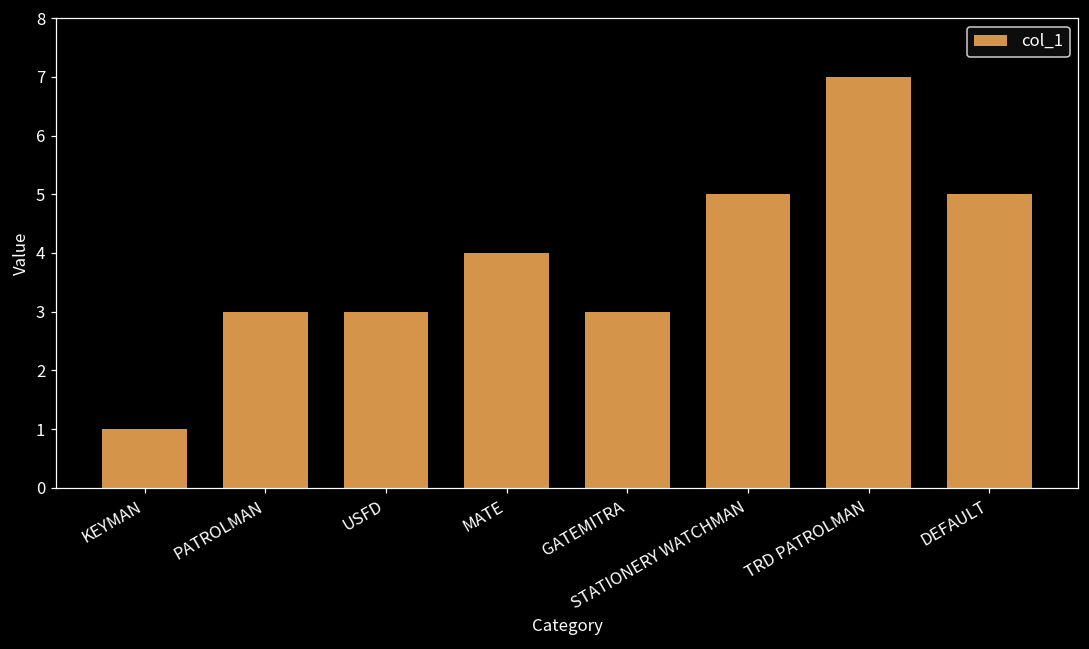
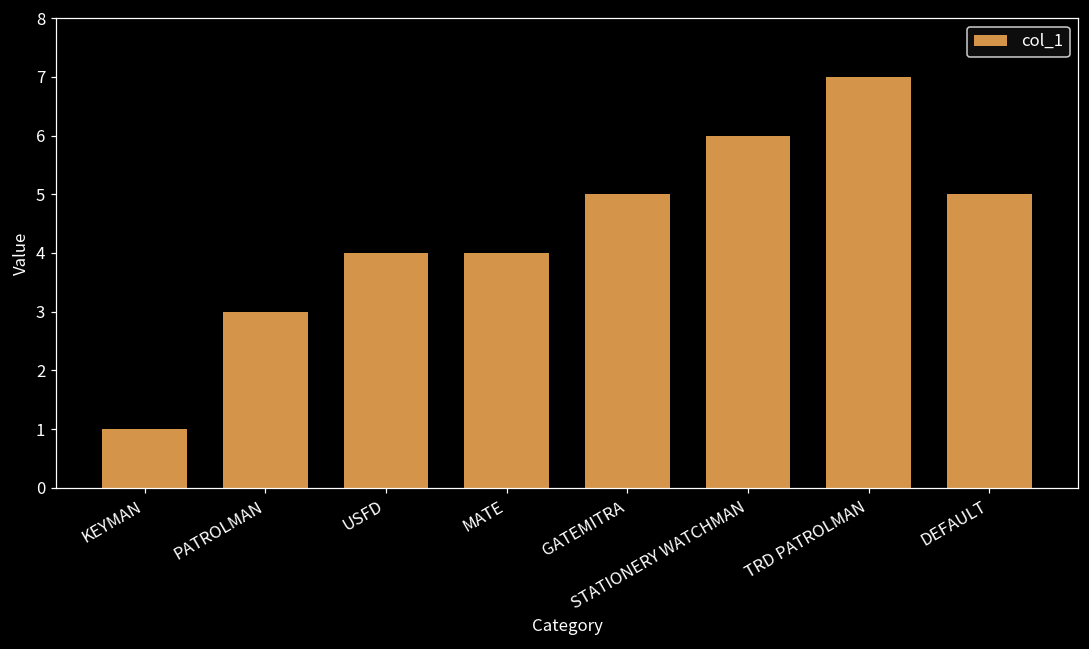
  {
    "KEYMAN": 1,
    "PATROLMAN": 3,
-   "USFD": 3,
+   "USFD": 4,
    "MATE": 4,
-   "GATEMITRA": 3,
-   "STATIONERY WATCHMAN": 5,
+   "GATEMITRA": 5,
+   "STATIONERY WATCHMAN": 6,
    "TRD PATROLMAN": 7,
    "DEFAULT": 5
  }
